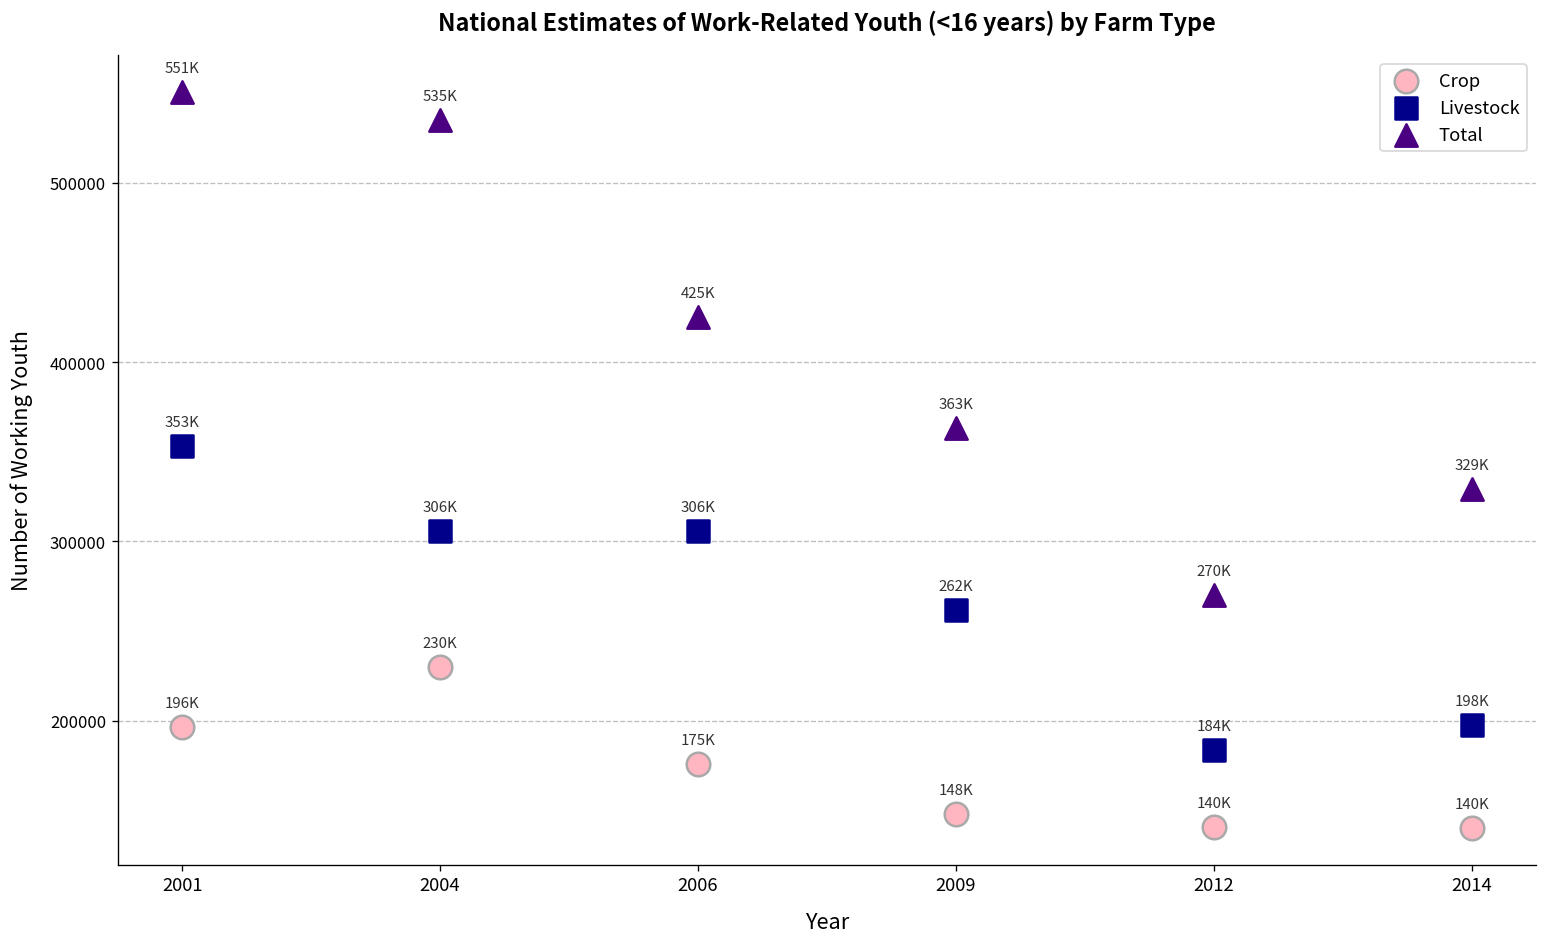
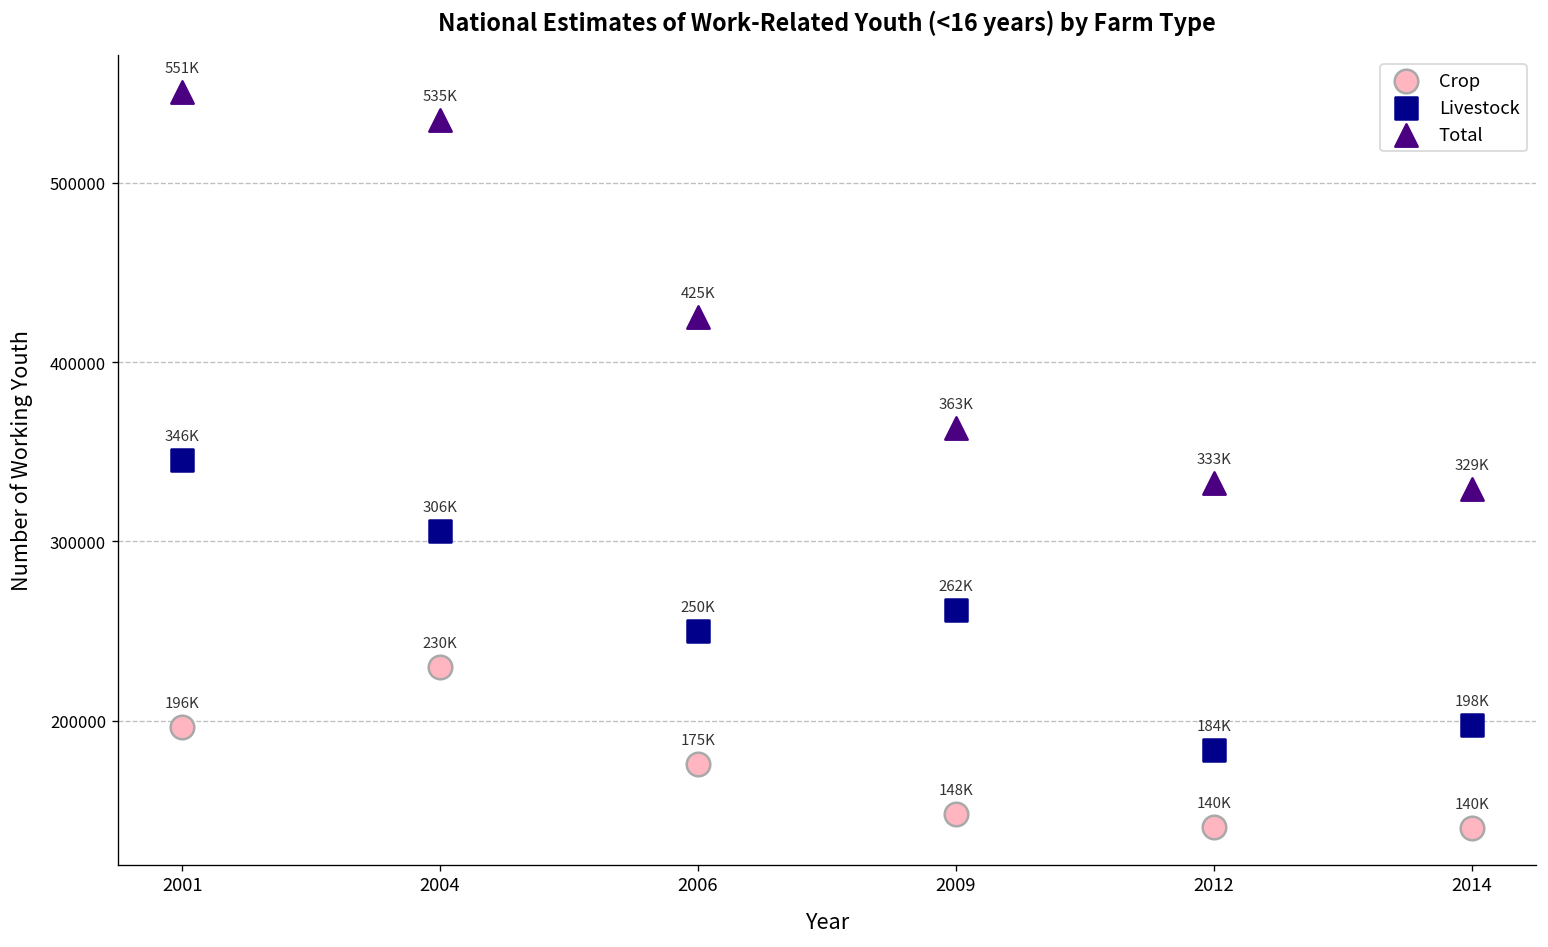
  {
    "Livestock": {
-     "2001": "353K",
-     "2006": "306K"
+     "2001": "346K",
+     "2006": "250K"
    },
    "Total": {
-     "2012": "270K"
+     "2012": "333K"
    }
  }
